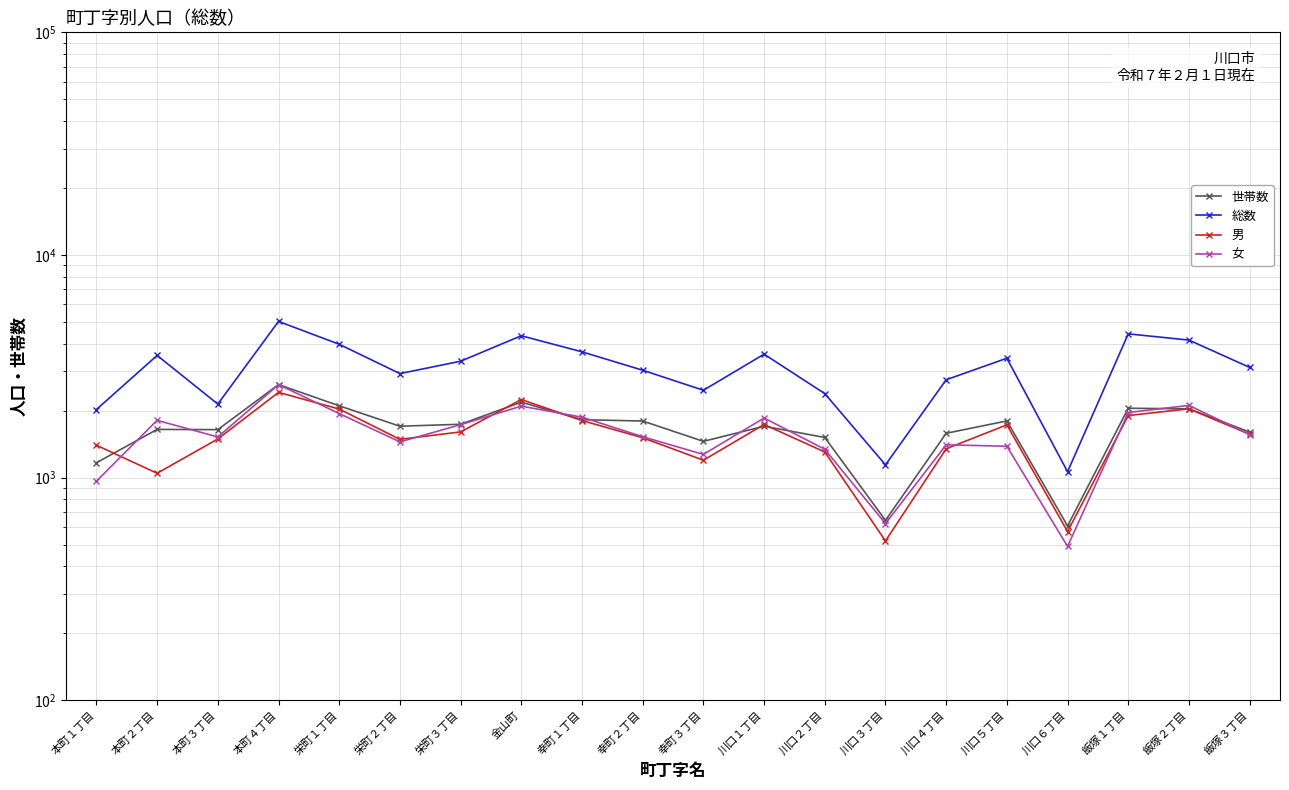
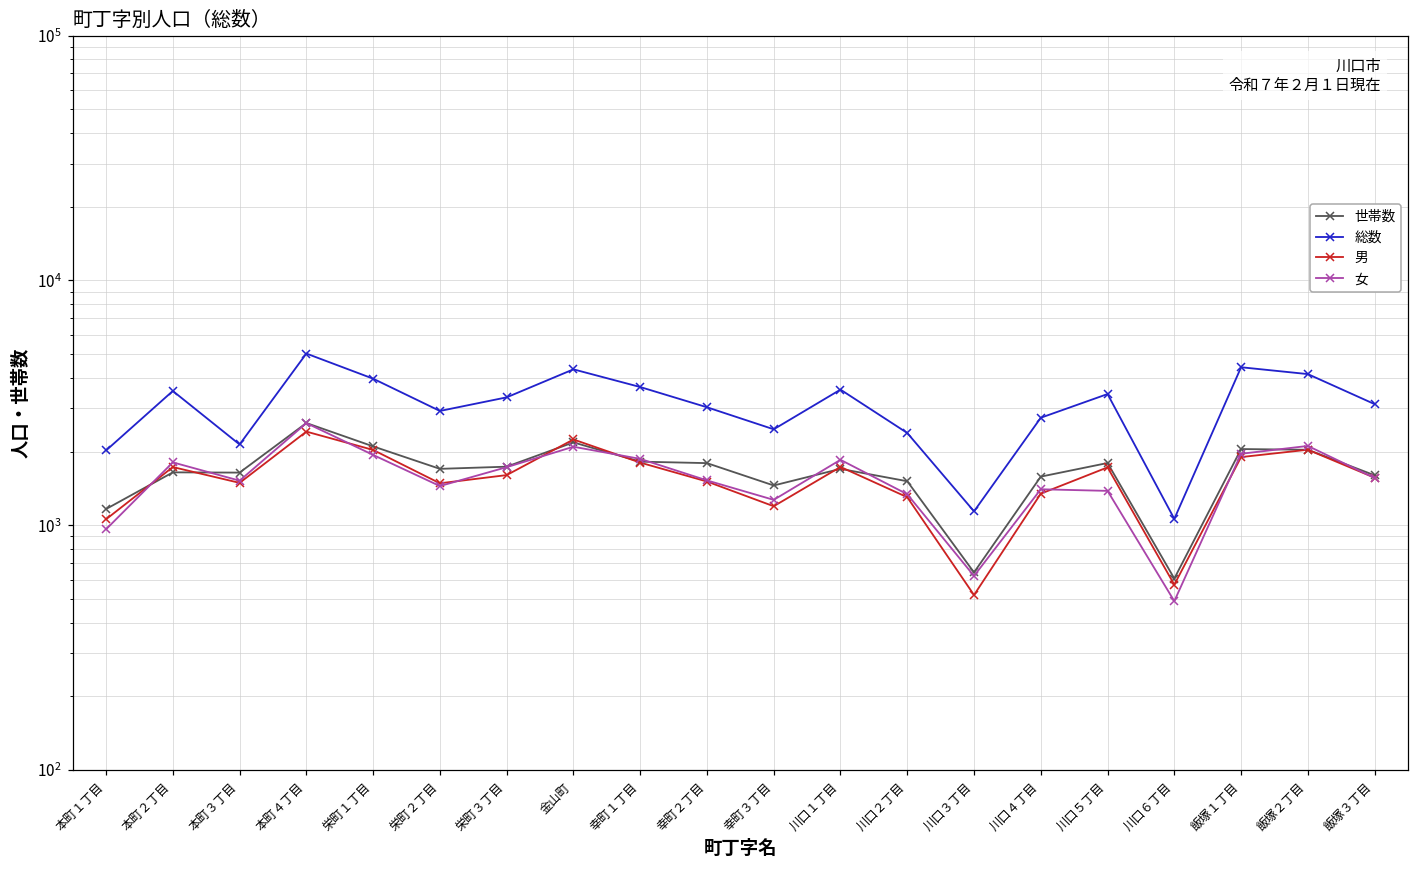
  {
    "世帯数": {
      "本町１丁目": 1200,
      "本町２丁目": 1600,
      "本町３丁目": 1600,
      "栄町１丁目": 2100,
      "栄町２丁目": 1700,
      "金山町": 2200,
      "幸町２丁目": 1800,
      "幸町３丁目": 1500,
      "川口２丁目": 1500,
      "川口３丁目": 640,
      "川口４丁目": 1600,
      "川口５丁目": 1800,
      "川口６丁目": 610,
      "飯塚１丁目": 2000
    },
    "総数": {
      "本町１丁目": 2000,
      "本町２丁目": 3500,
      "本町３丁目": 2100,
      "本町４丁目": 5000,
      "栄町１丁目": 4000,
      "栄町２丁目": 2900,
      "栄町３丁目": 3300,
      "金山町": 4300,
      "幸町１丁目": 3700,
      "幸町２丁目": 3000,
      "幸町３丁目": 2500,
      "川口１丁目": 3600,
      "川口２丁目": 2400,
      "川口３丁目": 1100,
      "川口４丁目": 2700,
      "川口５丁目": 3400,
      "川口６丁目": 1100,
      "飯塚１丁目": 4400,
      "飯塚２丁目": 4100,
      "飯塚３丁目": 3100
    },
    "男": {
-     "本町１丁目": 1400,
-     "本町２丁目": 1000,
+     "本町１丁目": 1100,
+     "本町２丁目": 1700,
      "本町４丁目": 2400,
      "栄町１丁目": 2000,
      "栄町３丁目": 1600,
      "金山町": 2200,
      "幸町３丁目": 1200,
      "川口２丁目": 1300,
      "川口３丁目": 520,
      "川口４丁目": 1300,
      "川口５丁目": 1700,
      "川口６丁目": 570,
      "飯塚１丁目": 1900
    },
    "女": {
      "本町１丁目": 960,
      "本町２丁目": 1800,
      "栄町１丁目": 1900,
      "金山町": 2100,
      "幸町３丁目": 1300,
      "川口１丁目": 1900,
      "川口２丁目": 1300,
      "川口３丁目": 620,
      "川口４丁目": 1400,
      "川口５丁目": 1400,
      "川口６丁目": 490,
      "飯塚１丁目": 2000,
      "飯塚２丁目": 2100
    }
  }
